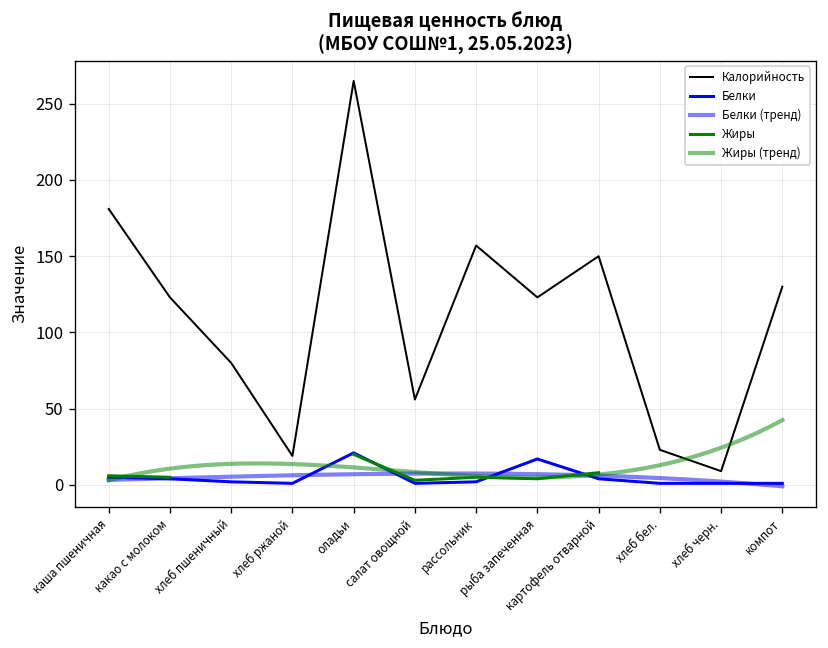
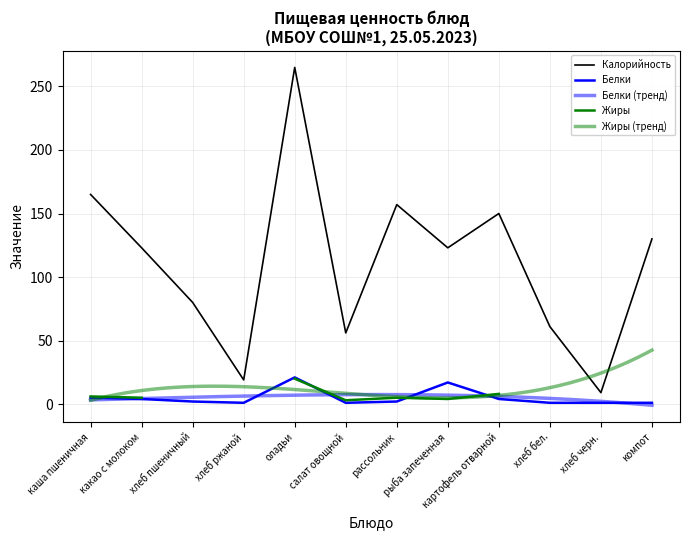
  {
    "Калорийность": {
-     "каша пшеничная": 181,
+     "каша пшеничная": 165,
      "какао с молоком": 123,
      "хлеб пшеничный": 80,
      "хлеб ржаной": 19,
      "оладьи": 265,
      "салат овощной": 56,
      "рассольник": 157,
      "рыба запеченная": 123,
      "картофель отварной": 150,
-     "хлеб бел.": 23,
+     "хлеб бел.": 61,
      "хлеб черн.": 9,
      "компот": 130
    }
  }
